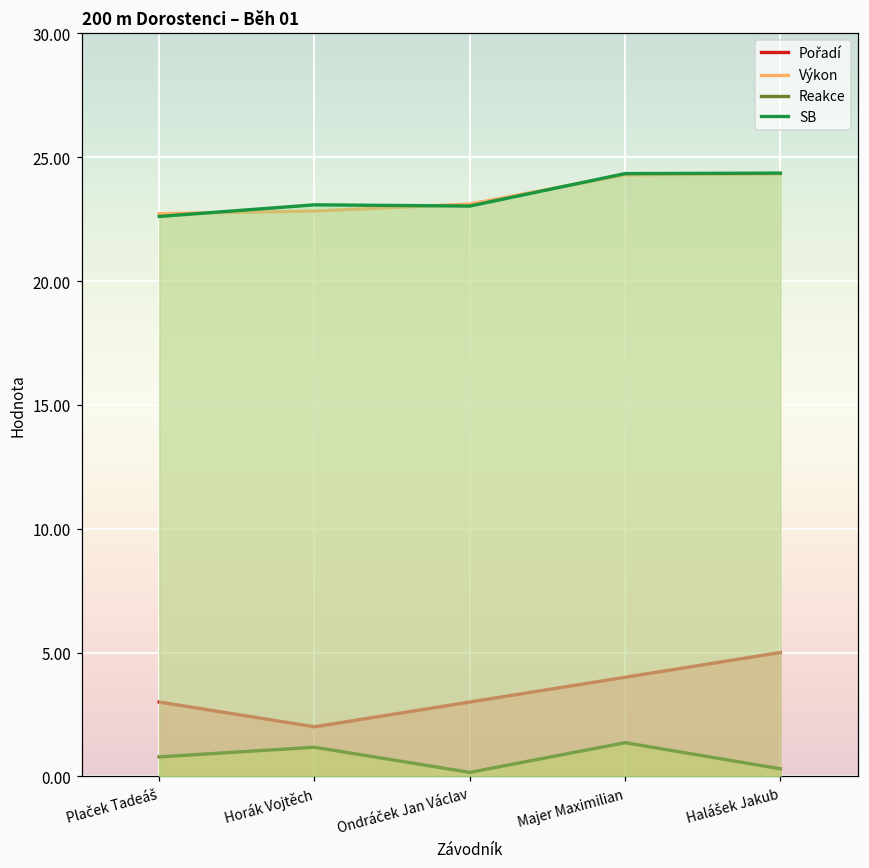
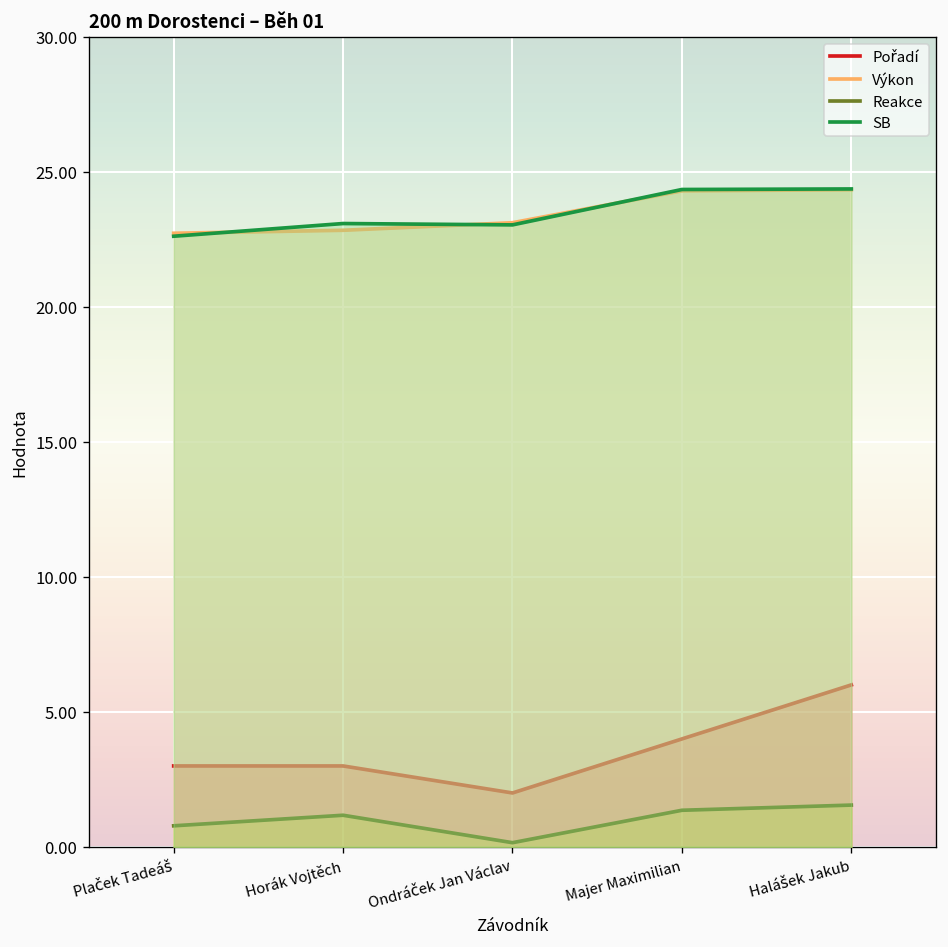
  {
    "Pořadí": {
      "Plaček Tadeáš": 3,
-     "Horák Vojtěch": 2,
-     "Ondráček Jan Václav": 3,
+     "Horák Vojtěch": 3,
+     "Ondráček Jan Václav": 2,
      "Majer Maximilian": 4,
-     "Halášek Jakub": 5
+     "Halášek Jakub": 6
    },
    "Výkon": {
      "Horák Vojtěch": 22.8
    },
    "Reakce": {
      "Plaček Tadeáš": 0.8,
      "Horák Vojtěch": 1.2,
      "Ondráček Jan Václav": 0.2,
      "Majer Maximilian": 1.4,
-     "Halášek Jakub": 0.3
+     "Halášek Jakub": 1.6
    },
    "SB": {
      "Horák Vojtěch": 23.1
    }
  }
